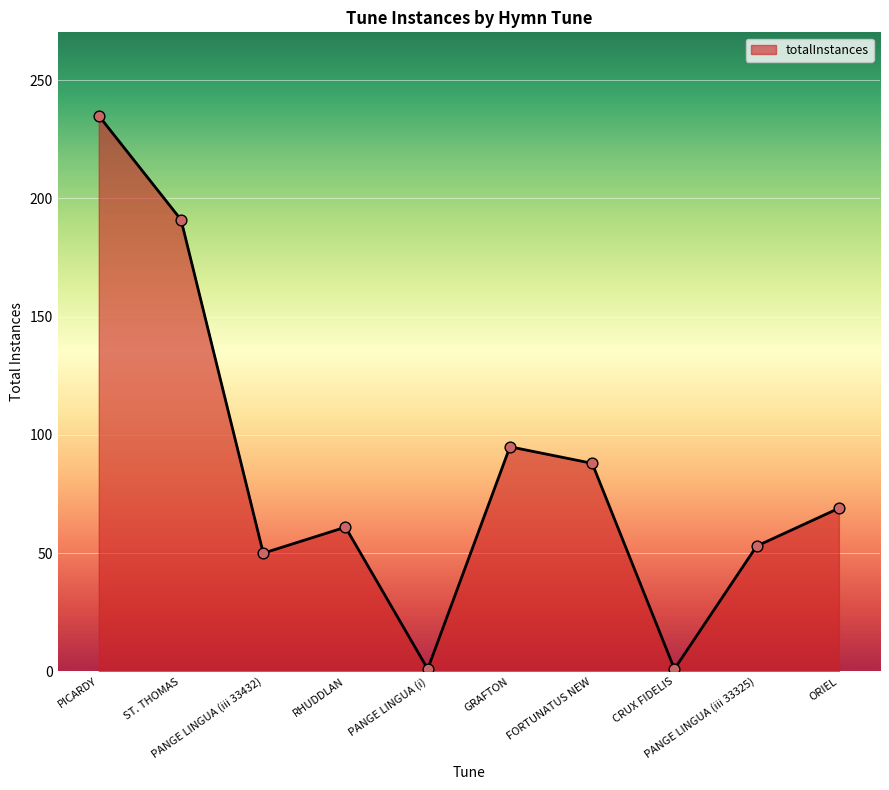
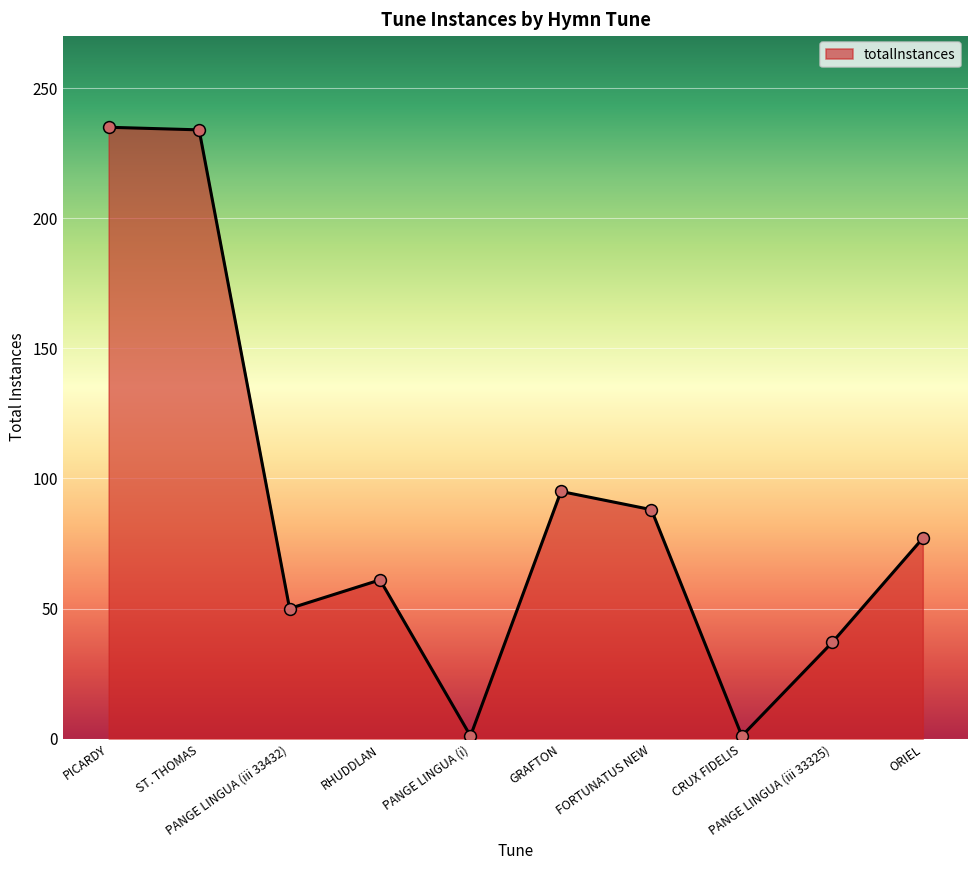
  {
    "PICARDY": 235,
-   "ST. THOMAS": 191,
+   "ST. THOMAS": 234,
    "PANGE LINGUA (iii 33432)": 50,
    "RHUDDLAN": 61,
    "PANGE LINGUA (i)": 1,
    "GRAFTON": 95,
    "FORTUNATUS NEW": 88,
    "CRUX FIDELIS": 1,
-   "PANGE LINGUA (iii 33325)": 53,
-   "ORIEL": 69
+   "PANGE LINGUA (iii 33325)": 37,
+   "ORIEL": 77
  }
